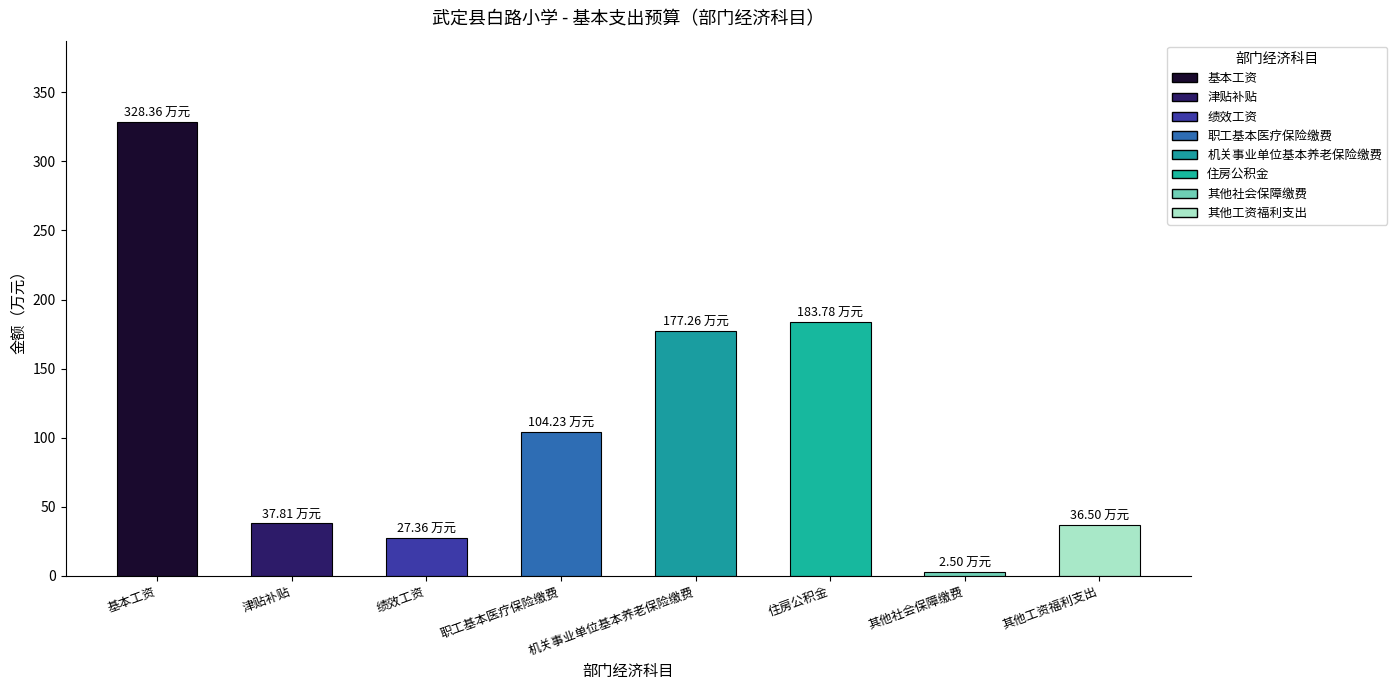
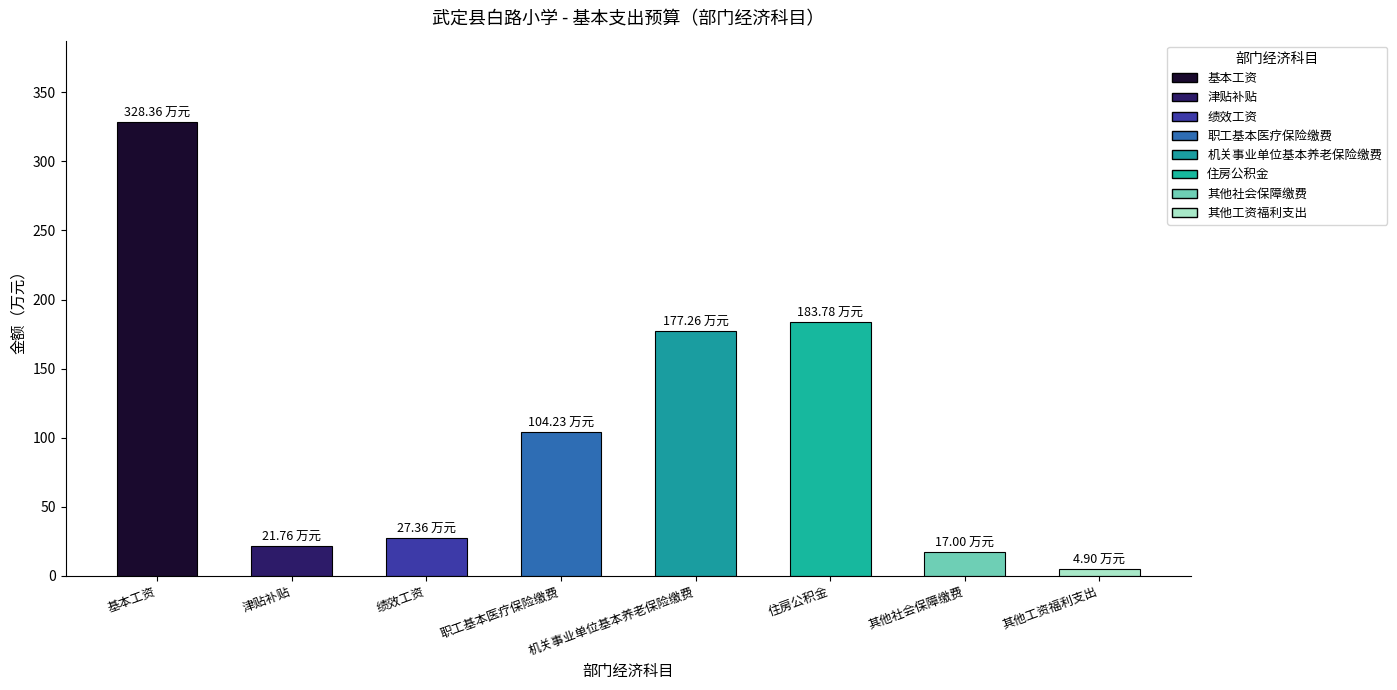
  {
    "基本工资": 328.36,
-   "津贴补贴": 37.81,
+   "津贴补贴": 21.76,
    "绩效工资": 27.36,
    "职工基本医疗保险缴费": 104.23,
    "机关事业单位基本养老保险缴费": 177.26,
    "住房公积金": 183.78,
-   "其他社会保障缴费": 2.50,
-   "其他工资福利支出": 36.50
+   "其他社会保障缴费": 17.00,
+   "其他工资福利支出": 4.90
  }
